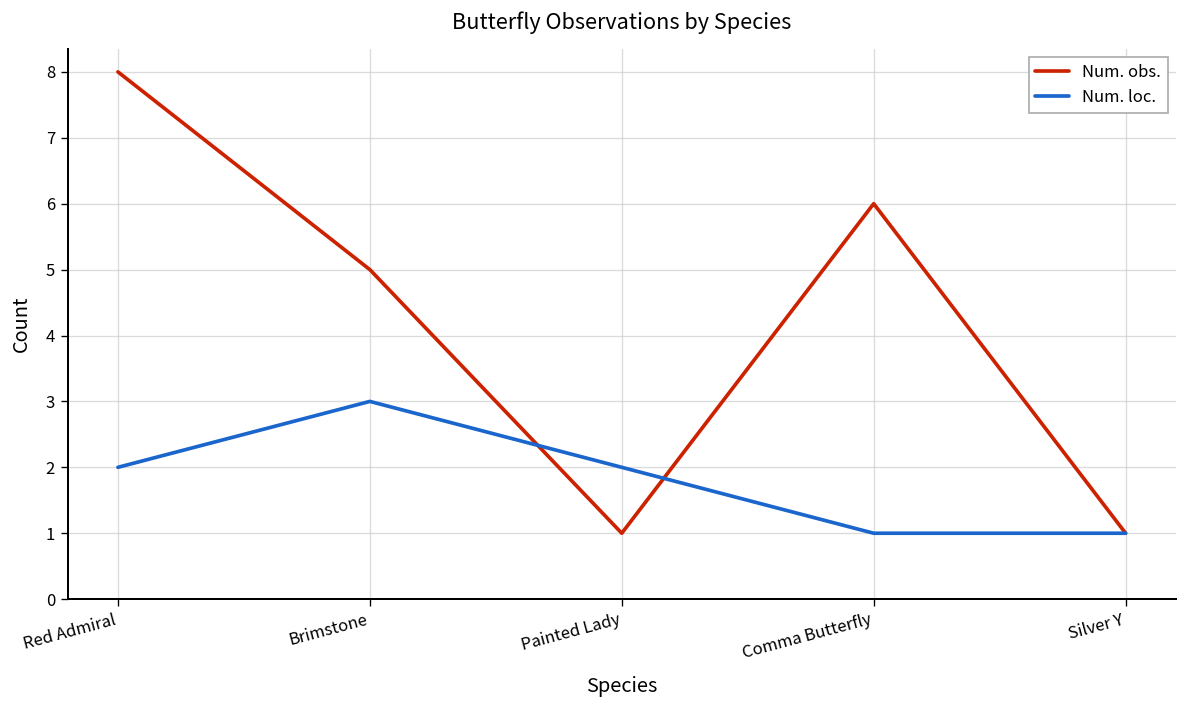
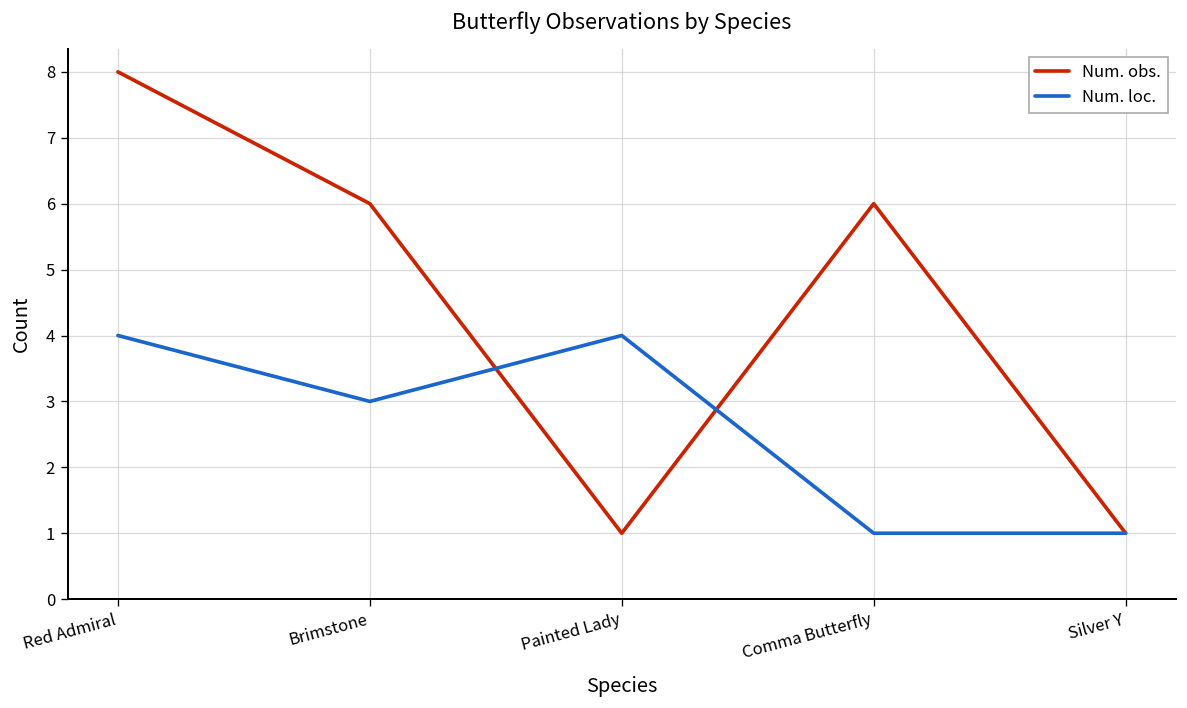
  {
    "Num. obs.": {
      "Red Admiral": 8,
-     "Brimstone": 5,
+     "Brimstone": 6,
      "Painted Lady": 1,
      "Comma Butterfly": 6
    },
    "Num. loc.": {
-     "Red Admiral": 2,
+     "Red Admiral": 4,
      "Brimstone": 3,
-     "Painted Lady": 2,
+     "Painted Lady": 4,
      "Comma Butterfly": 1
    }
  }
